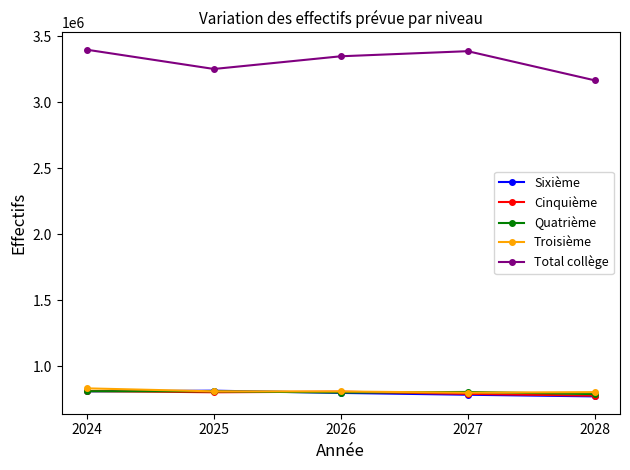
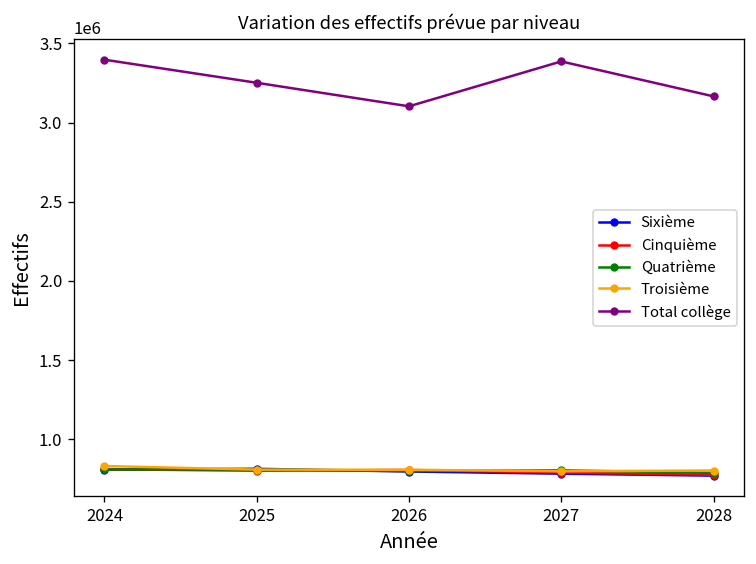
  {
    "Troisième": {
      "2024": 830000
    },
    "Total collège": {
      "2024": 3400000,
      "2025": 3250000,
-     "2026": 3350000,
+     "2026": 3100000,
      "2027": 3390000,
      "2028": 3170000
    }
  }
